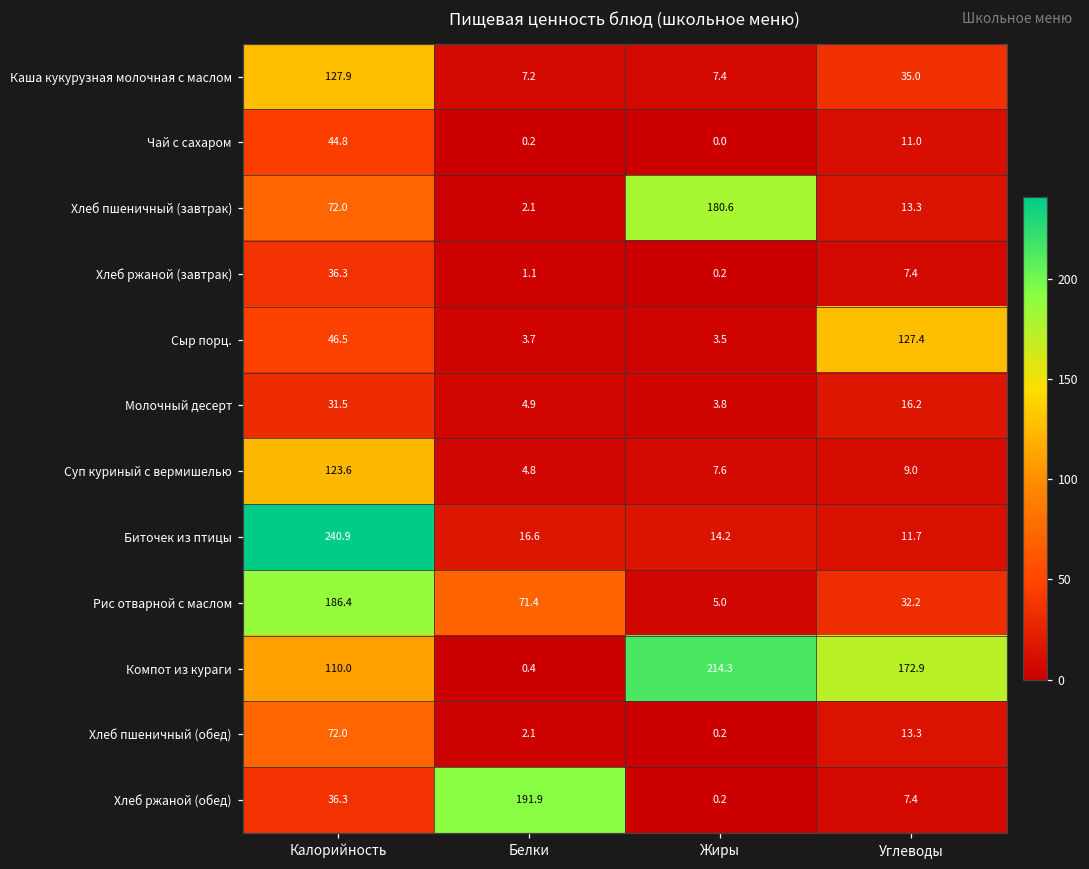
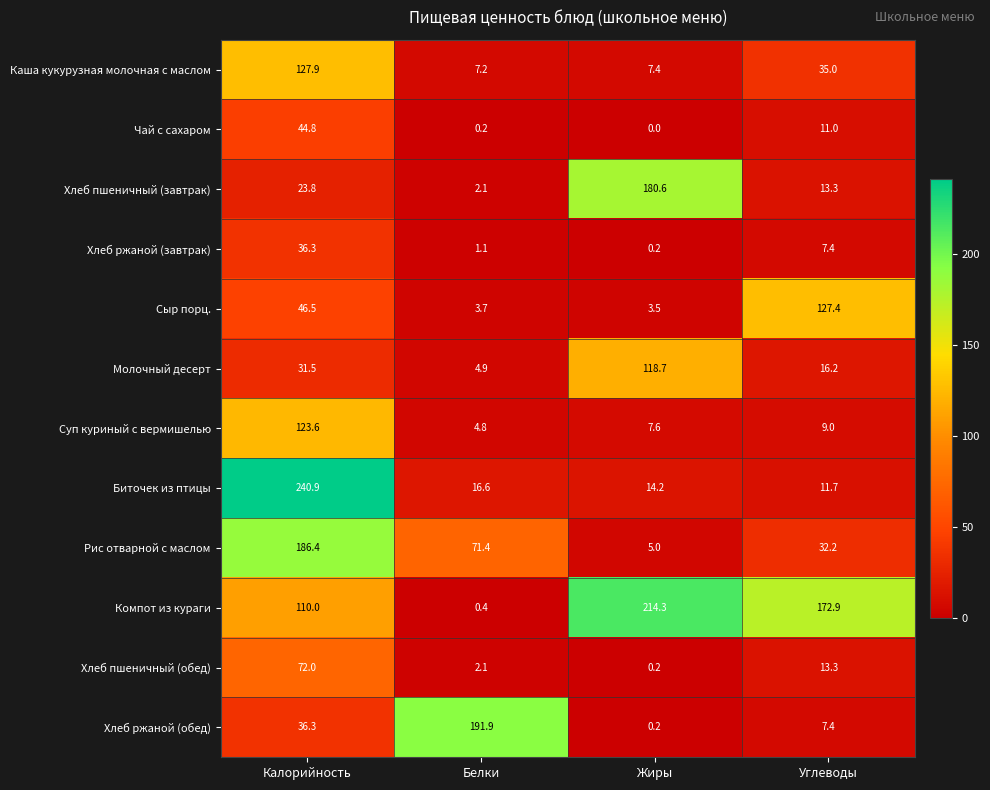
  {
    "Каша кукурузная молочная с маслом": {
      "Калорийность": 127.9,
      "Белки": 7.2,
      "Жиры": 7.4,
      "Углеводы": 35.0
    },
    "Чай с сахаром": {
      "Калорийность": 44.8,
      "Белки": 0.2,
      "Жиры": 0.0,
      "Углеводы": 11.0
    },
    "Хлеб пшеничный (завтрак)": {
-     "Калорийность": 72.0,
+     "Калорийность": 23.8,
      "Белки": 2.1,
      "Жиры": 180.6,
      "Углеводы": 13.3
    },
    "Хлеб ржаной (завтрак)": {
      "Калорийность": 36.3,
      "Белки": 1.1,
      "Жиры": 0.2,
      "Углеводы": 7.4
    },
    "Сыр порц.": {
      "Калорийность": 46.5,
      "Белки": 3.7,
      "Жиры": 3.5,
      "Углеводы": 127.4
    },
    "Молочный десерт": {
      "Калорийность": 31.5,
      "Белки": 4.9,
-     "Жиры": 3.8,
+     "Жиры": 118.7,
      "Углеводы": 16.2
    },
    "Суп куриный с вермишелью": {
      "Калорийность": 123.6,
      "Белки": 4.8,
      "Жиры": 7.6,
      "Углеводы": 9.0
    },
    "Биточек из птицы": {
      "Калорийность": 240.9,
      "Белки": 16.6,
      "Жиры": 14.2,
      "Углеводы": 11.7
    },
    "Рис отварной с маслом": {
      "Калорийность": 186.4,
      "Белки": 71.4,
      "Жиры": 5.0,
      "Углеводы": 32.2
    },
    "Компот из кураги": {
      "Калорийность": 110.0,
      "Белки": 0.4,
      "Жиры": 214.3,
      "Углеводы": 172.9
    },
    "Хлеб пшеничный (обед)": {
      "Калорийность": 72.0,
      "Белки": 2.1,
      "Жиры": 0.2,
      "Углеводы": 13.3
    },
    "Хлеб ржаной (обед)": {
      "Калорийность": 36.3,
      "Белки": 191.9,
      "Жиры": 0.2,
      "Углеводы": 7.4
    }
  }
